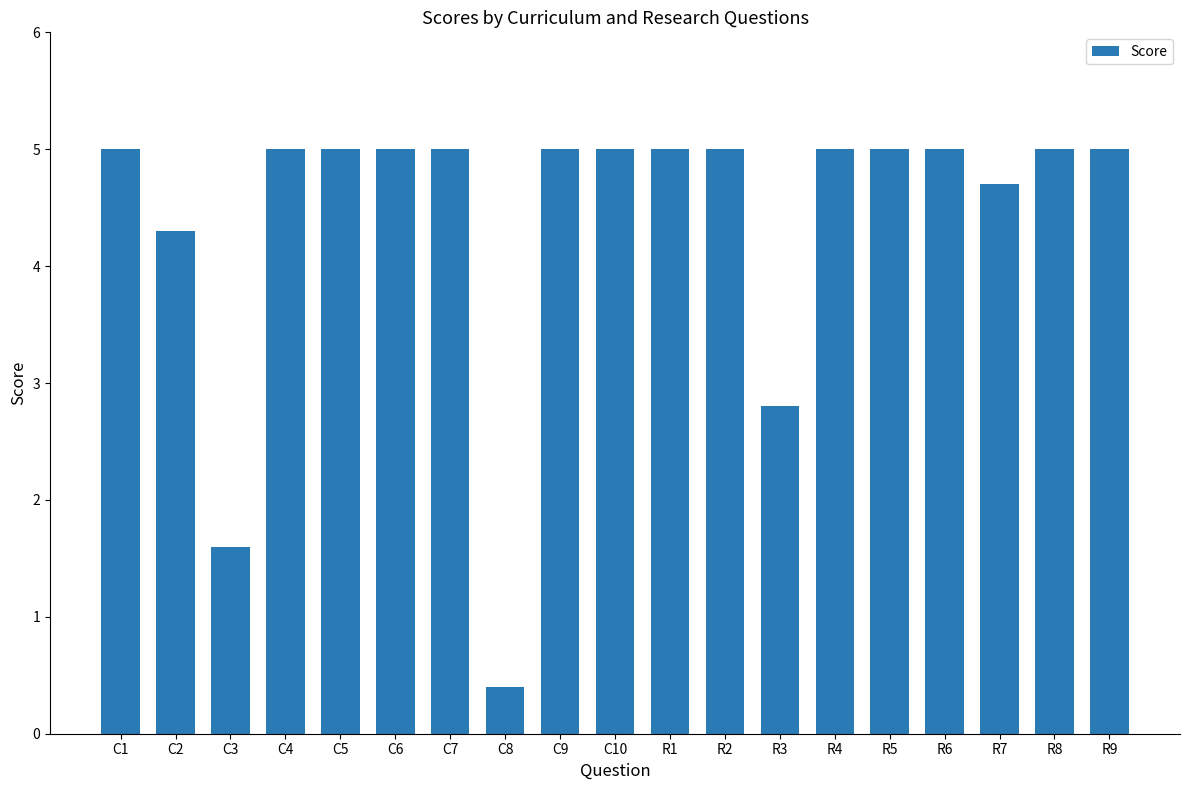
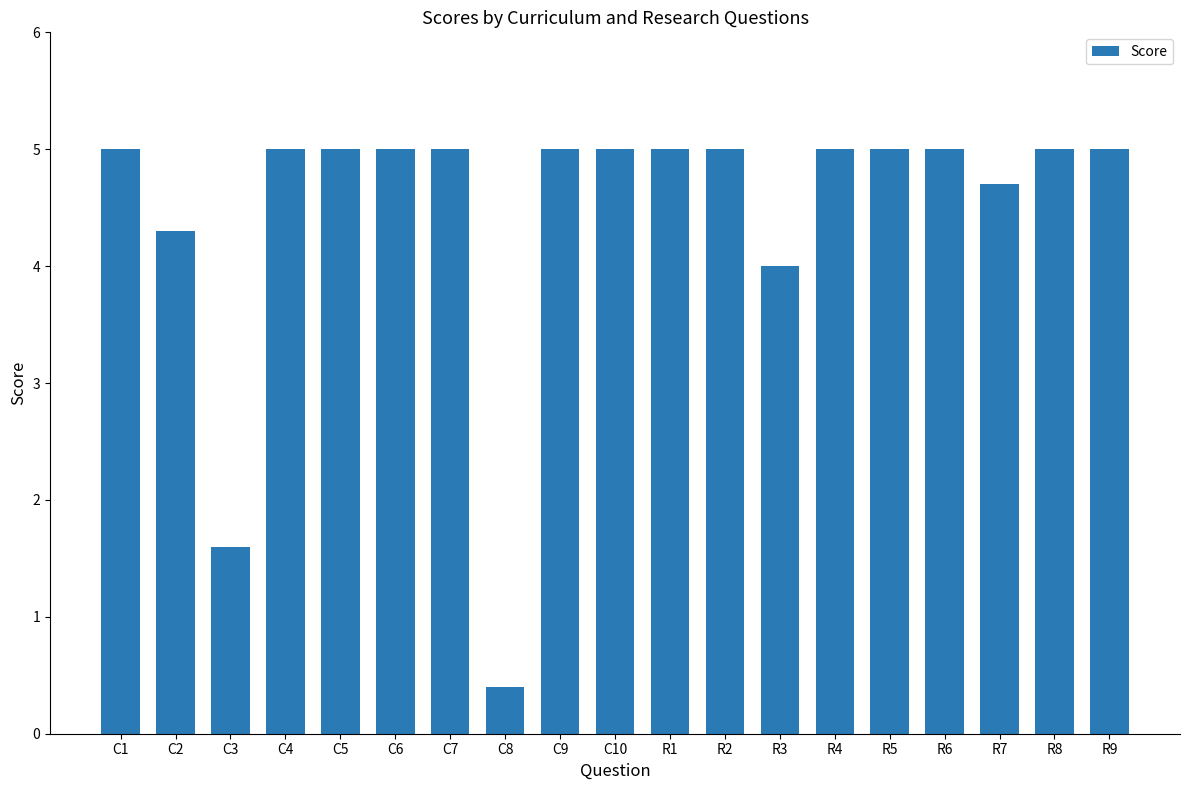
  {
    "C1": 5.0,
    "C2": 4.3,
    "C3": 1.6,
    "C4": 5.0,
    "C5": 5.0,
    "C6": 5.0,
    "C7": 5.0,
    "C8": 0.4,
    "C9": 5.0,
    "C10": 5.0,
    "R1": 5.0,
    "R2": 5.0,
-   "R3": 2.8,
+   "R3": 4.0,
    "R4": 5.0,
    "R5": 5.0,
    "R6": 5.0,
    "R7": 4.7,
    "R8": 5.0,
    "R9": 5.0
  }
